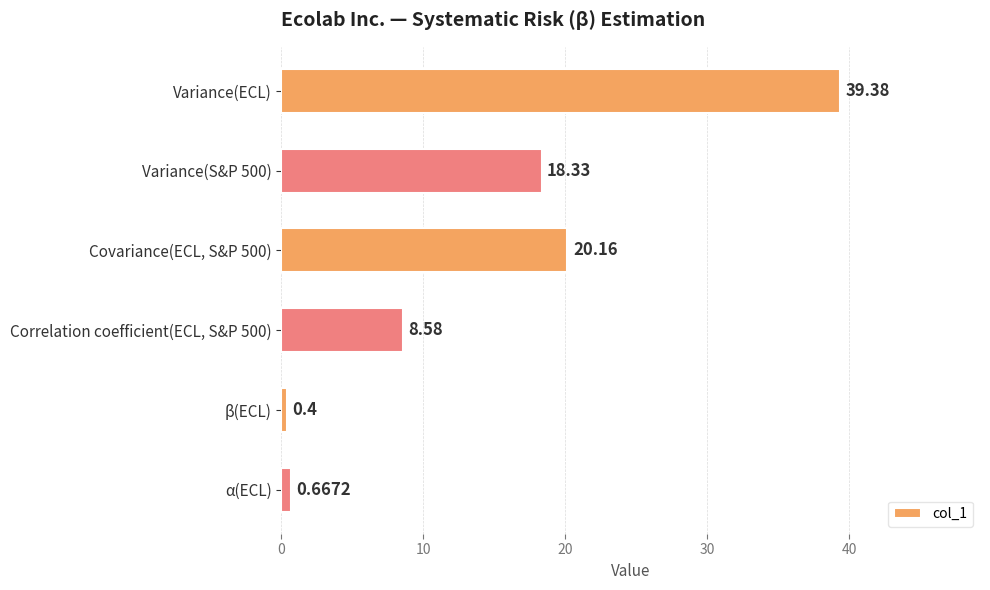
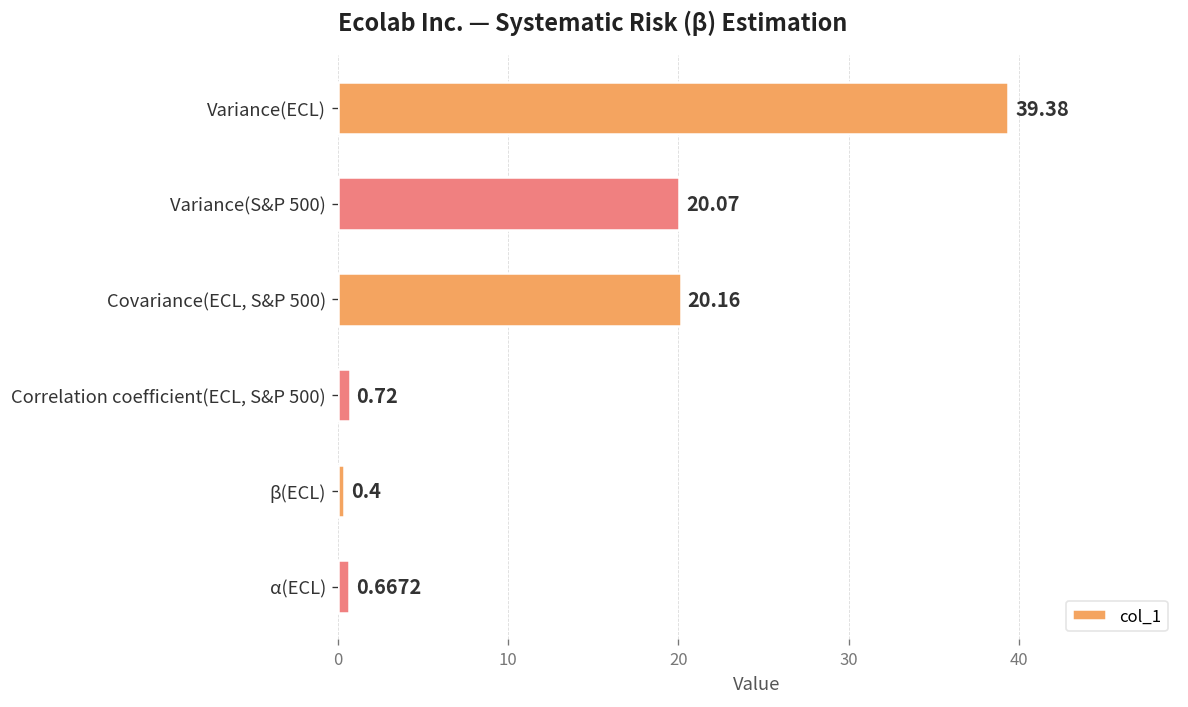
  {
    "Variance(ECL)": 39.38,
-   "Variance(S&P 500)": 18.33,
+   "Variance(S&P 500)": 20.07,
    "Covariance(ECL, S&P 500)": 20.16,
-   "Correlation coefficient(ECL, S&P 500)": 8.58,
+   "Correlation coefficient(ECL, S&P 500)": 0.72,
    "β(ECL)": 0.4,
    "α(ECL)": 0.6672
  }
